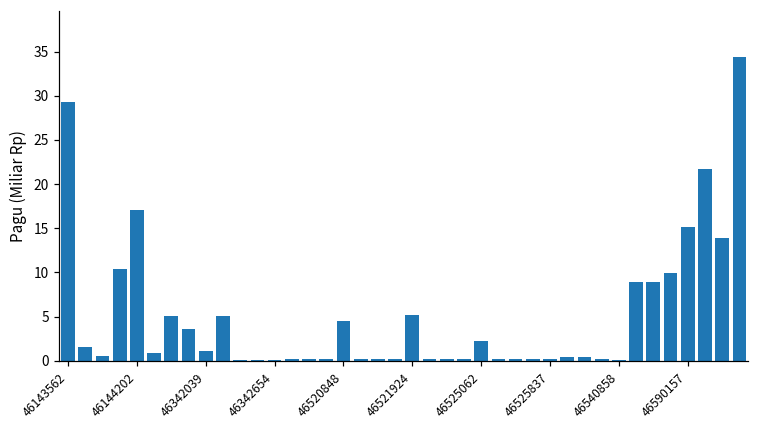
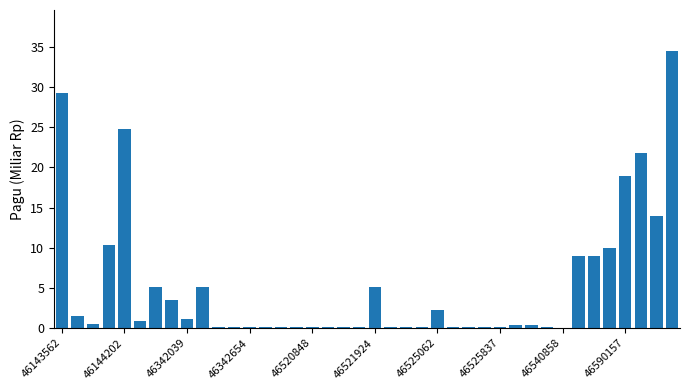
  {
    "46143562": 29,
-   "46144202": 17,
+   "46144202": 25,
    "46342039": 1,
-   "46520848": 5,
+   "46520848": 0,
    "46521924": 5,
    "46525062": 2,
-   "46590157": 15
+   "46590157": 19
  }
